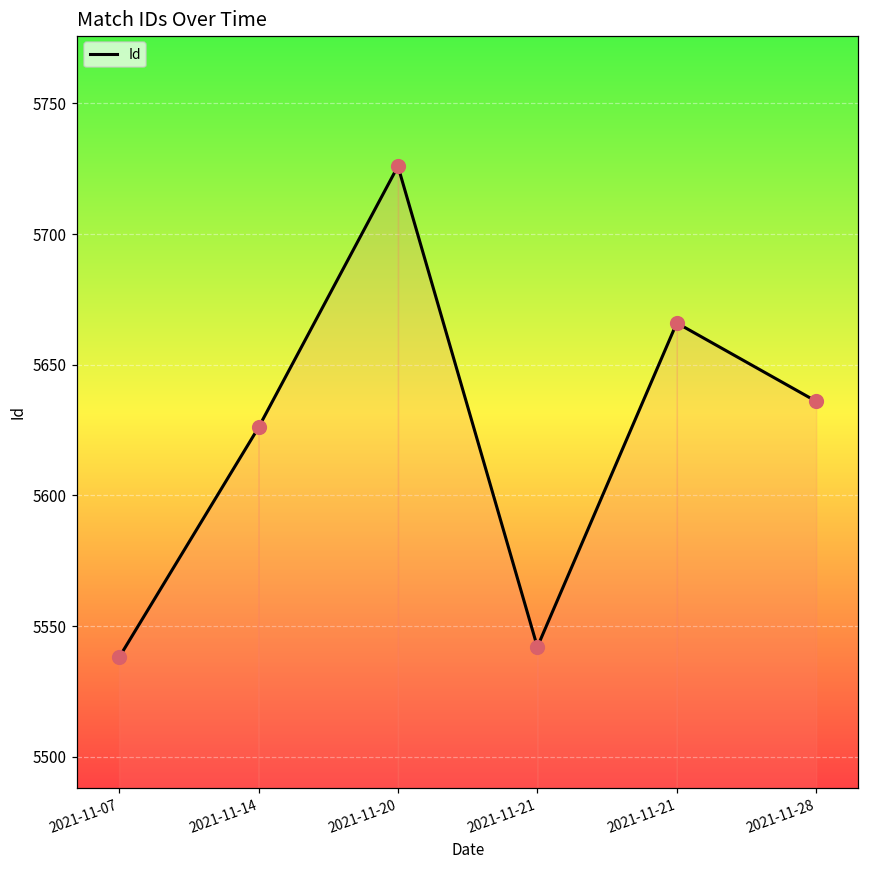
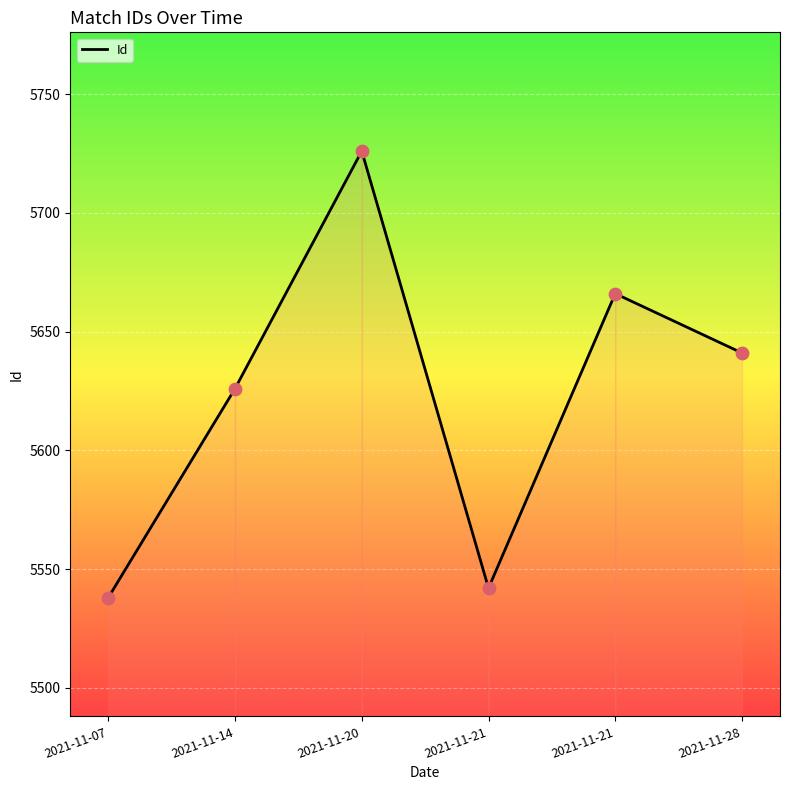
  {
    "Id": {
-     "2021-11-28": 5636
+     "2021-11-28": 5641
    }
  }
